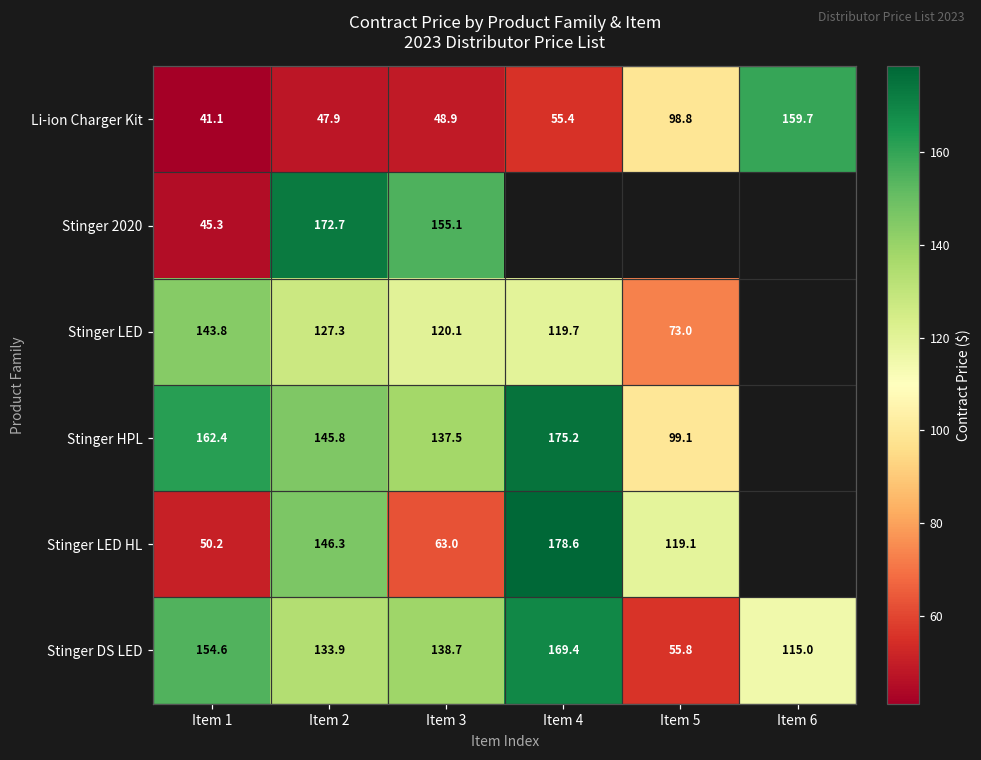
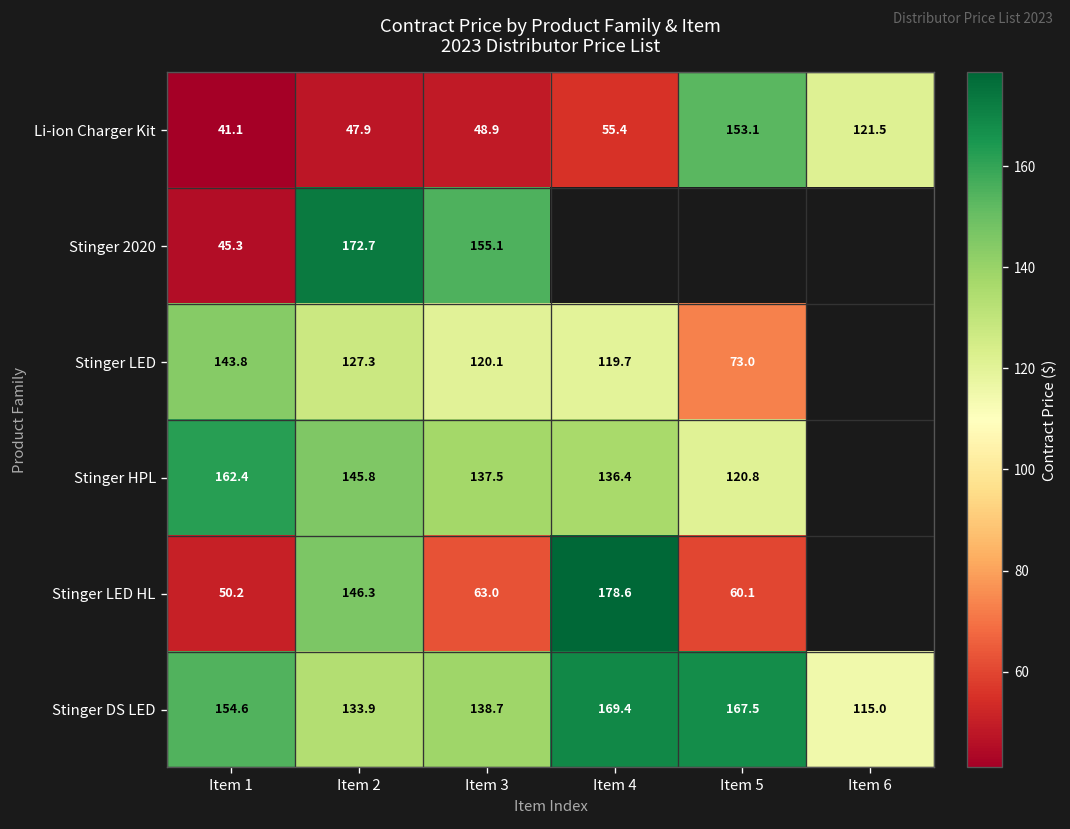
  {
    "Li-ion Charger Kit": {
      "Item 1": 41.1,
      "Item 2": 47.9,
      "Item 3": 48.9,
      "Item 4": 55.4,
-     "Item 5": 98.8,
-     "Item 6": 159.7
+     "Item 5": 153.1,
+     "Item 6": 121.5
    },
    "Stinger 2020": {
      "Item 1": 45.3,
      "Item 2": 172.7,
      "Item 3": 155.1
    },
    "Stinger LED": {
      "Item 1": 143.8,
      "Item 2": 127.3,
      "Item 3": 120.1,
      "Item 4": 119.7,
      "Item 5": 73.0
    },
    "Stinger HPL": {
      "Item 1": 162.4,
      "Item 2": 145.8,
      "Item 3": 137.5,
-     "Item 4": 175.2,
-     "Item 5": 99.1
+     "Item 4": 136.4,
+     "Item 5": 120.8
    },
    "Stinger LED HL": {
      "Item 1": 50.2,
      "Item 2": 146.3,
      "Item 3": 63.0,
      "Item 4": 178.6,
-     "Item 5": 119.1
+     "Item 5": 60.1
    },
    "Stinger DS LED": {
      "Item 1": 154.6,
      "Item 2": 133.9,
      "Item 3": 138.7,
      "Item 4": 169.4,
-     "Item 5": 55.8,
+     "Item 5": 167.5,
      "Item 6": 115.0
    }
  }
